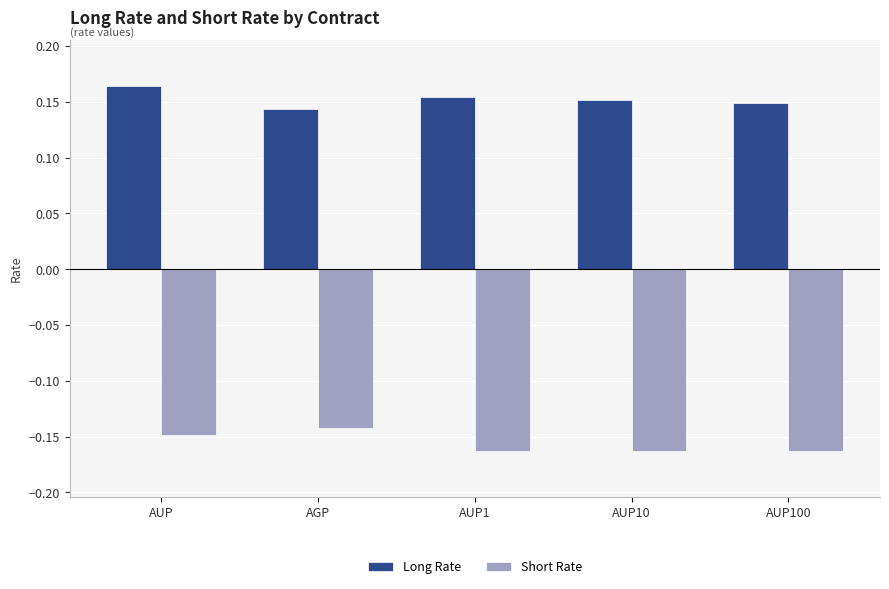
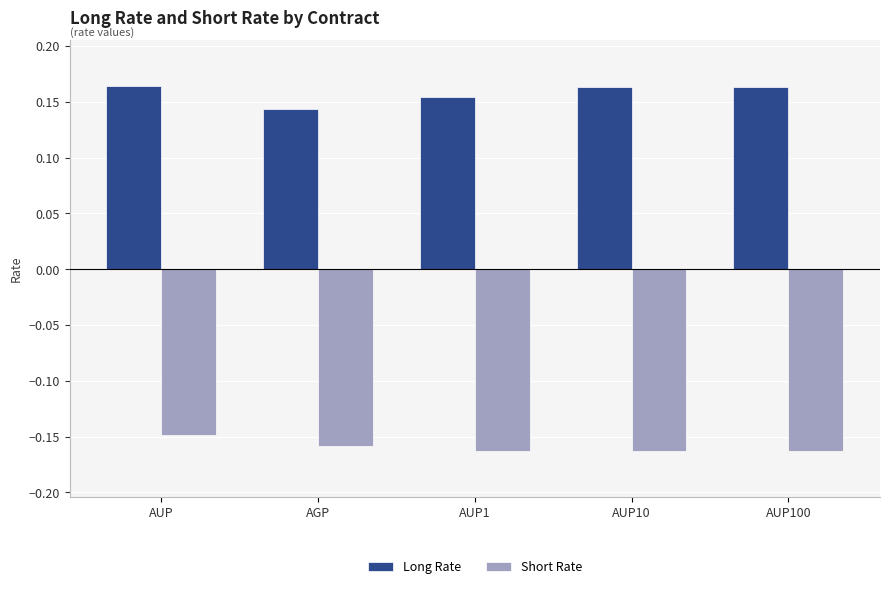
  {
    "Long Rate": {
      "AUP": 0.164,
      "AGP": 0.144,
      "AUP1": 0.155,
-     "AUP10": 0.151,
-     "AUP100": 0.149
+     "AUP10": 0.163,
+     "AUP100": 0.163
    },
    "Short Rate": {
      "AUP": -0.148,
-     "AGP": -0.142,
+     "AGP": -0.159,
      "AUP1": -0.163,
      "AUP10": -0.163,
      "AUP100": -0.163
    }
  }
